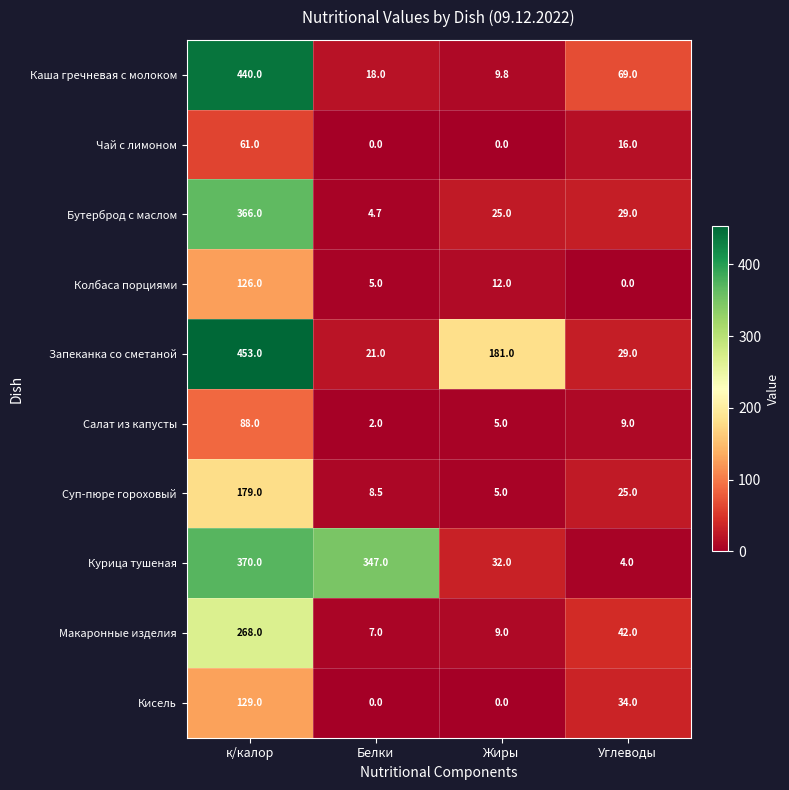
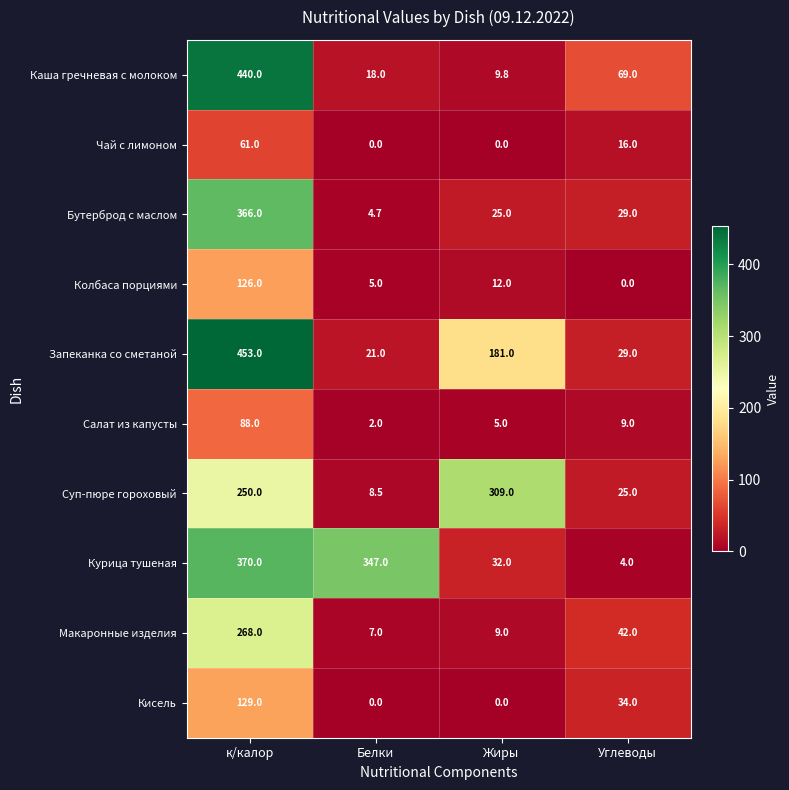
  {
    "Каша гречневая с молоком": {
      "к/калор": 440.0,
      "Белки": 18.0,
      "Жиры": 9.8,
      "Углеводы": 69.0
    },
    "Чай с лимоном": {
      "к/калор": 61.0,
      "Белки": 0.0,
      "Жиры": 0.0,
      "Углеводы": 16.0
    },
    "Бутерброд с маслом": {
      "к/калор": 366.0,
      "Белки": 4.7,
      "Жиры": 25.0,
      "Углеводы": 29.0
    },
    "Колбаса порциями": {
      "к/калор": 126.0,
      "Белки": 5.0,
      "Жиры": 12.0,
      "Углеводы": 0.0
    },
    "Запеканка со сметаной": {
      "к/калор": 453.0,
      "Белки": 21.0,
      "Жиры": 181.0,
      "Углеводы": 29.0
    },
    "Салат из капусты": {
      "к/калор": 88.0,
      "Белки": 2.0,
      "Жиры": 5.0,
      "Углеводы": 9.0
    },
    "Суп-пюре гороховый": {
-     "к/калор": 179.0,
+     "к/калор": 250.0,
      "Белки": 8.5,
-     "Жиры": 5.0,
+     "Жиры": 309.0,
      "Углеводы": 25.0
    },
    "Курица тушеная": {
      "к/калор": 370.0,
      "Белки": 347.0,
      "Жиры": 32.0,
      "Углеводы": 4.0
    },
    "Макаронные изделия": {
      "к/калор": 268.0,
      "Белки": 7.0,
      "Жиры": 9.0,
      "Углеводы": 42.0
    },
    "Кисель": {
      "к/калор": 129.0,
      "Белки": 0.0,
      "Жиры": 0.0,
      "Углеводы": 34.0
    }
  }
